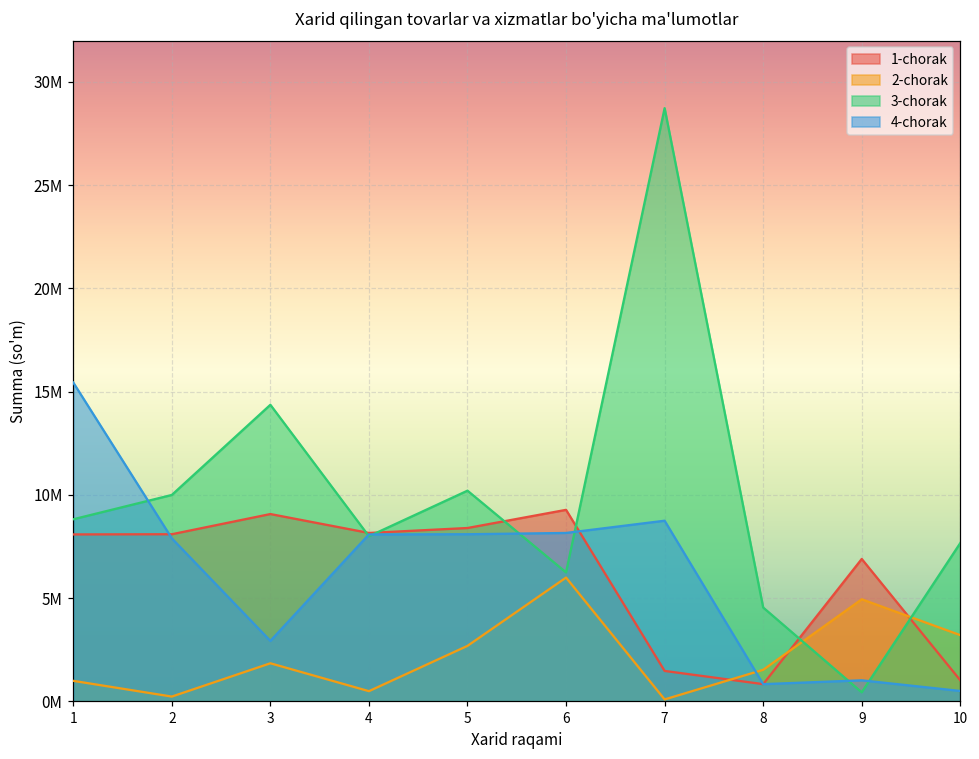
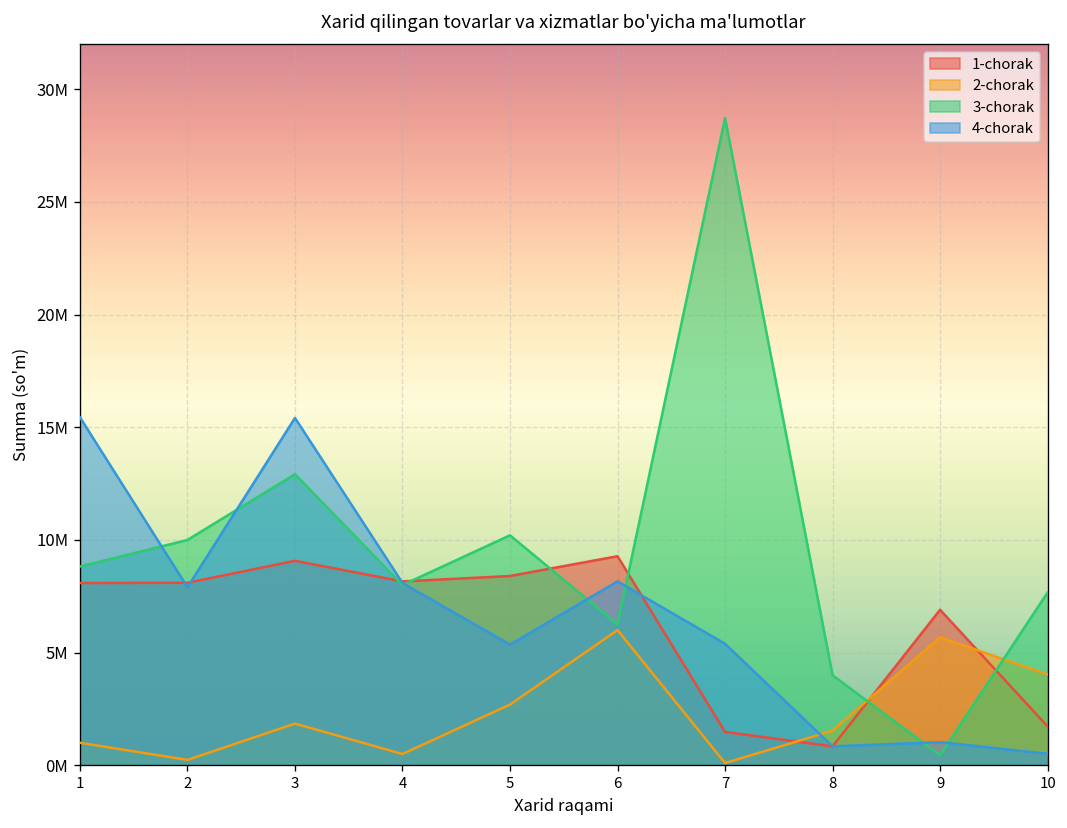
  {
    "1-chorak": {
      "1": 8100000,
      "2": 8100000,
      "3": 9100000,
      "5": 8400000,
      "6": 9300000,
      "7": 1500000,
      "9": 6900000,
-     "10": 1000000
+     "10": 1700000
    },
    "2-chorak": {
      "1": 1000000,
      "2": 200000,
      "3": 1900000,
      "4": 500000,
      "5": 2700000,
      "6": 6000000,
      "7": 100000,
      "8": 1500000,
-     "9": 4900000,
-     "10": 3200000
+     "9": 5700000,
+     "10": 4000000
    },
    "3-chorak": {
      "1": 8800000,
      "2": 10000000,
-     "3": 14400000,
+     "3": 12900000,
      "5": 10200000,
      "6": 6300000,
      "7": 28700000,
-     "8": 4600000,
+     "8": 4000000,
      "9": 400000,
      "10": 7700000
    },
    "4-chorak": {
      "1": 15400000,
      "2": 7900000,
-     "3": 2900000,
-     "5": 8100000,
+     "3": 15400000,
+     "5": 5400000,
      "6": 8200000,
-     "7": 8800000,
+     "7": 5400000,
      "9": 1000000,
      "10": 500000
    }
  }
